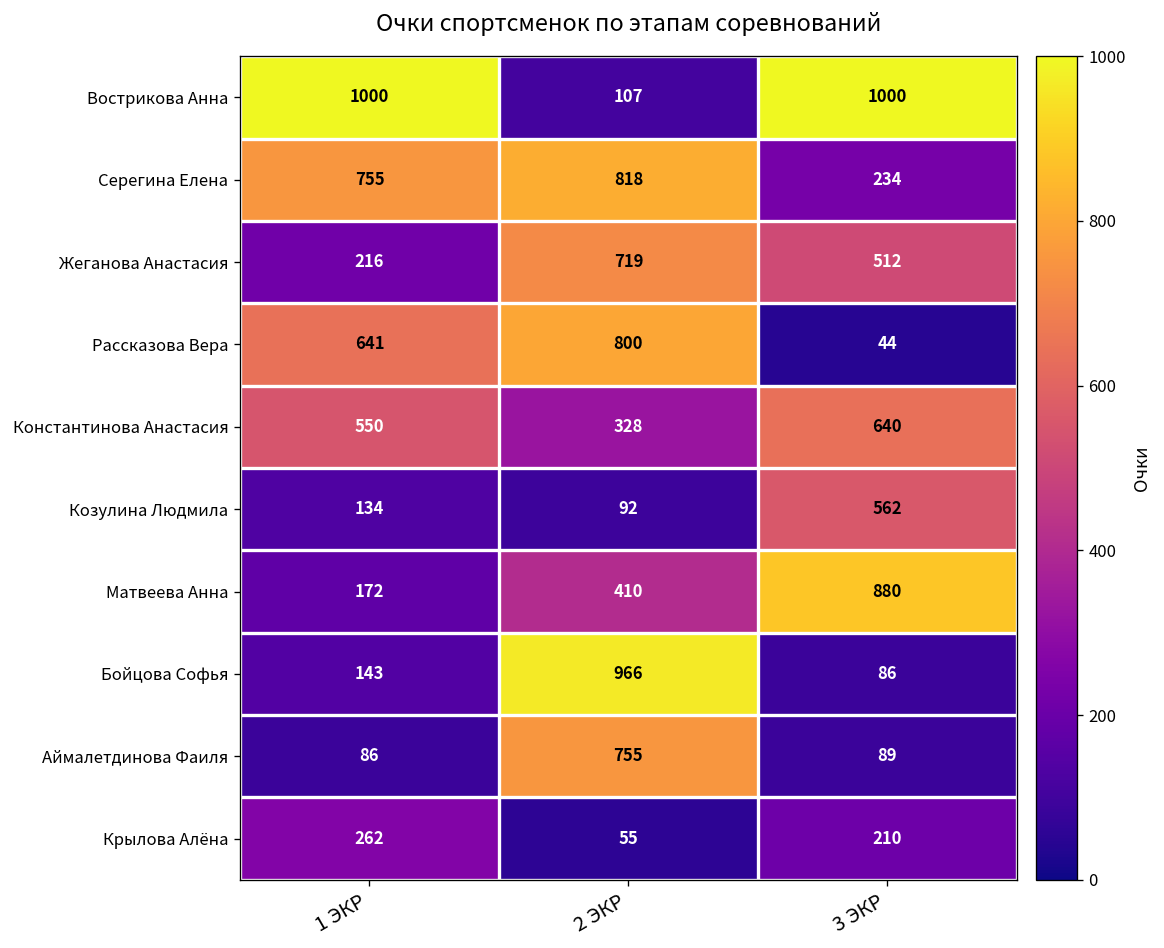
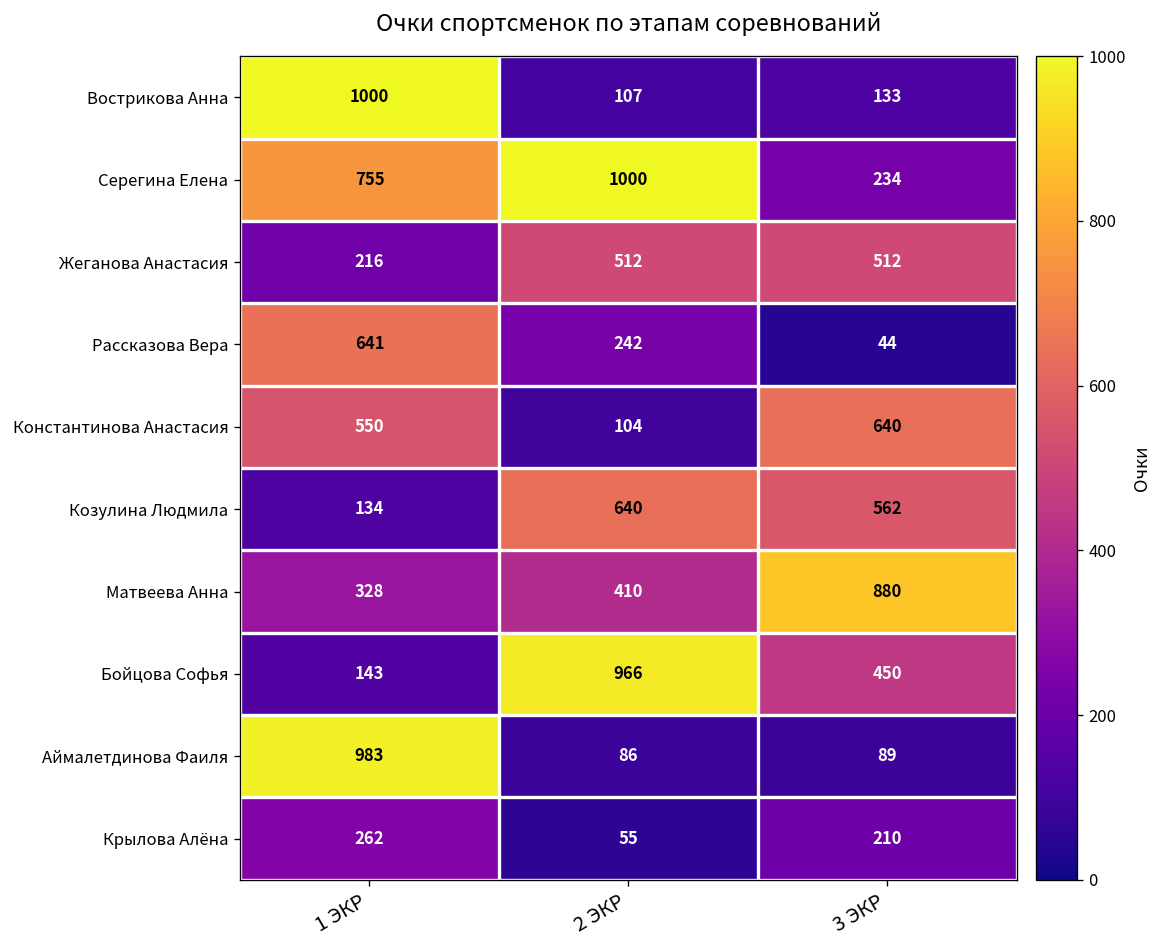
  {
    "Вострикова Анна": {
      "1 ЭКР": 1000,
      "2 ЭКР": 107,
-     "3 ЭКР": 1000
+     "3 ЭКР": 133
    },
    "Серегина Елена": {
      "1 ЭКР": 755,
-     "2 ЭКР": 818,
+     "2 ЭКР": 1000,
      "3 ЭКР": 234
    },
    "Жеганова Анастасия": {
      "1 ЭКР": 216,
-     "2 ЭКР": 719,
+     "2 ЭКР": 512,
      "3 ЭКР": 512
    },
    "Рассказова Вера": {
      "1 ЭКР": 641,
-     "2 ЭКР": 800,
+     "2 ЭКР": 242,
      "3 ЭКР": 44
    },
    "Константинова Анастасия": {
      "1 ЭКР": 550,
-     "2 ЭКР": 328,
+     "2 ЭКР": 104,
      "3 ЭКР": 640
    },
    "Козулина Людмила": {
      "1 ЭКР": 134,
-     "2 ЭКР": 92,
+     "2 ЭКР": 640,
      "3 ЭКР": 562
    },
    "Матвеева Анна": {
-     "1 ЭКР": 172,
+     "1 ЭКР": 328,
      "2 ЭКР": 410,
      "3 ЭКР": 880
    },
    "Бойцова Софья": {
      "1 ЭКР": 143,
      "2 ЭКР": 966,
-     "3 ЭКР": 86
+     "3 ЭКР": 450
    },
    "Аймалетдинова Фаиля": {
-     "1 ЭКР": 86,
-     "2 ЭКР": 755,
+     "1 ЭКР": 983,
+     "2 ЭКР": 86,
      "3 ЭКР": 89
    },
    "Крылова Алёна": {
      "1 ЭКР": 262,
      "2 ЭКР": 55,
      "3 ЭКР": 210
    }
  }
